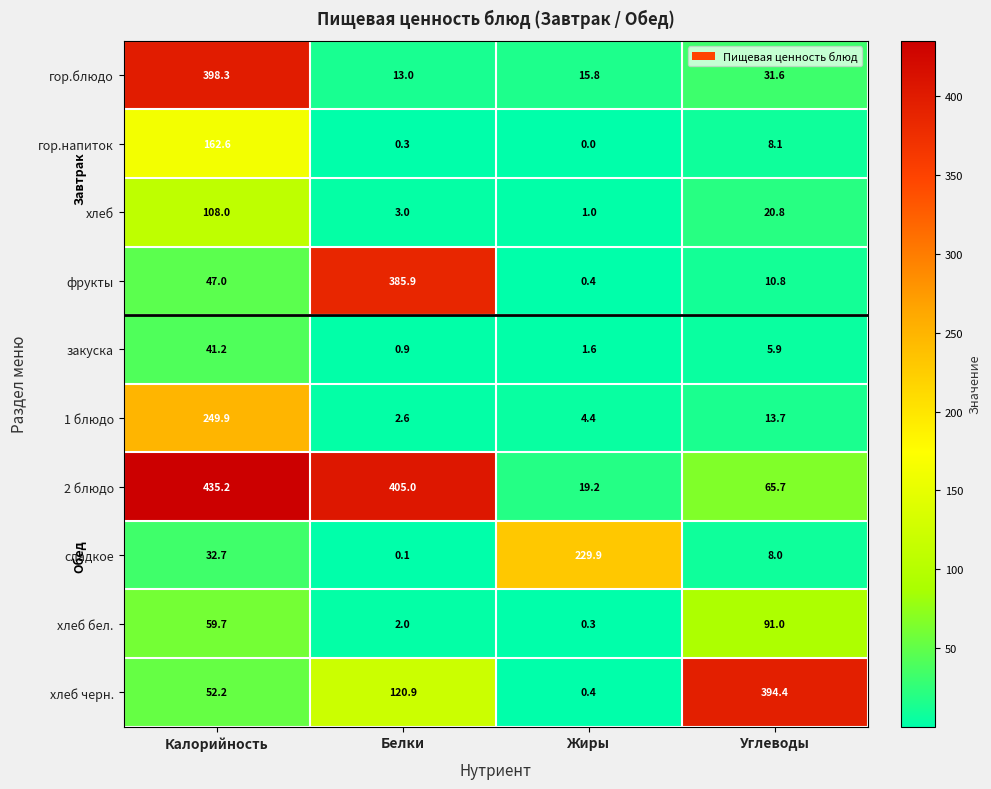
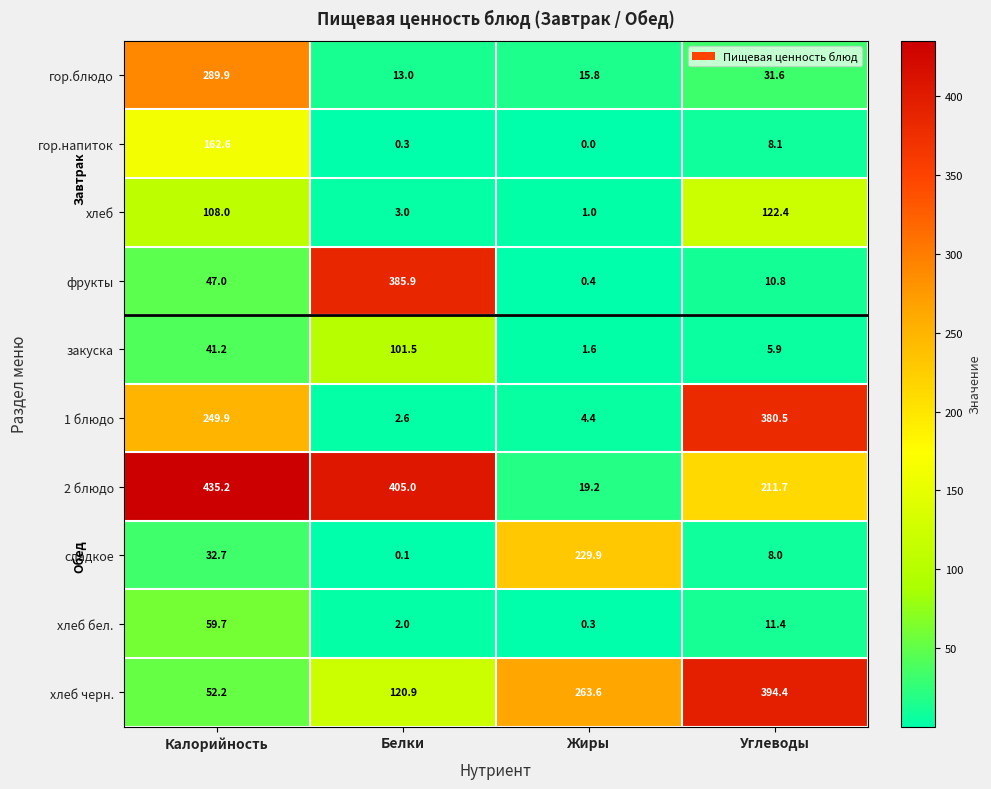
  {
    "гор.блюдо": {
-     "Калорийность": 398.3,
+     "Калорийность": 289.9,
      "Белки": 13.0,
      "Жиры": 15.8,
      "Углеводы": 31.6
    },
    "гор.напиток": {
      "Калорийность": 162.6,
      "Белки": 0.3,
      "Жиры": 0.0,
      "Углеводы": 8.1
    },
    "хлеб": {
      "Калорийность": 108.0,
      "Белки": 3.0,
      "Жиры": 1.0,
-     "Углеводы": 20.8
+     "Углеводы": 122.4
    },
    "фрукты": {
      "Калорийность": 47.0,
      "Белки": 385.9,
      "Жиры": 0.4,
      "Углеводы": 10.8
    },
    "закуска": {
      "Калорийность": 41.2,
-     "Белки": 0.9,
+     "Белки": 101.5,
      "Жиры": 1.6,
      "Углеводы": 5.9
    },
    "1 блюдо": {
      "Калорийность": 249.9,
      "Белки": 2.6,
      "Жиры": 4.4,
-     "Углеводы": 13.7
+     "Углеводы": 380.5
    },
    "2 блюдо": {
      "Калорийность": 435.2,
      "Белки": 405.0,
      "Жиры": 19.2,
-     "Углеводы": 65.7
+     "Углеводы": 211.7
    },
    "сладкое": {
      "Калорийность": 32.7,
      "Белки": 0.1,
      "Жиры": 229.9,
      "Углеводы": 8.0
    },
    "хлеб бел.": {
      "Калорийность": 59.7,
      "Белки": 2.0,
      "Жиры": 0.3,
-     "Углеводы": 91.0
+     "Углеводы": 11.4
    },
    "хлеб черн.": {
      "Калорийность": 52.2,
      "Белки": 120.9,
-     "Жиры": 0.4,
+     "Жиры": 263.6,
      "Углеводы": 394.4
    }
  }
